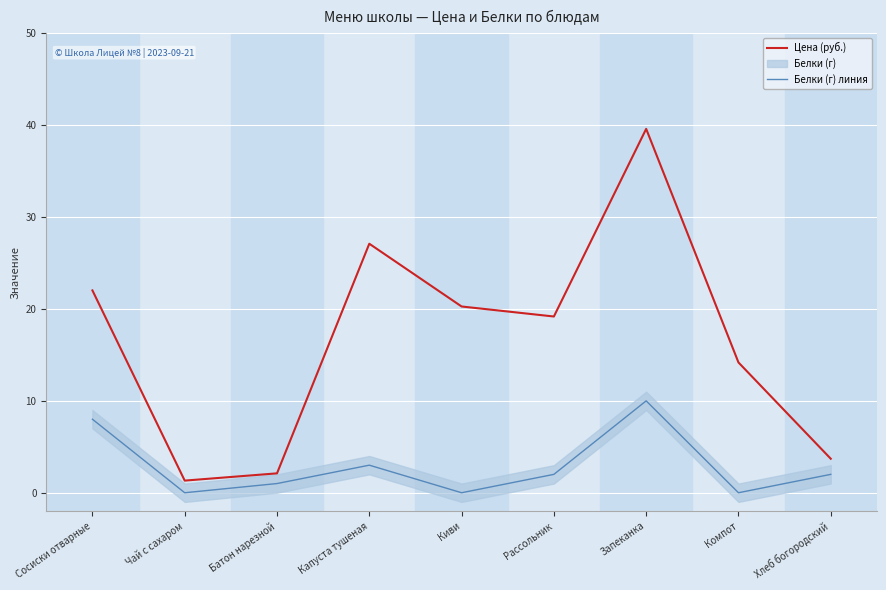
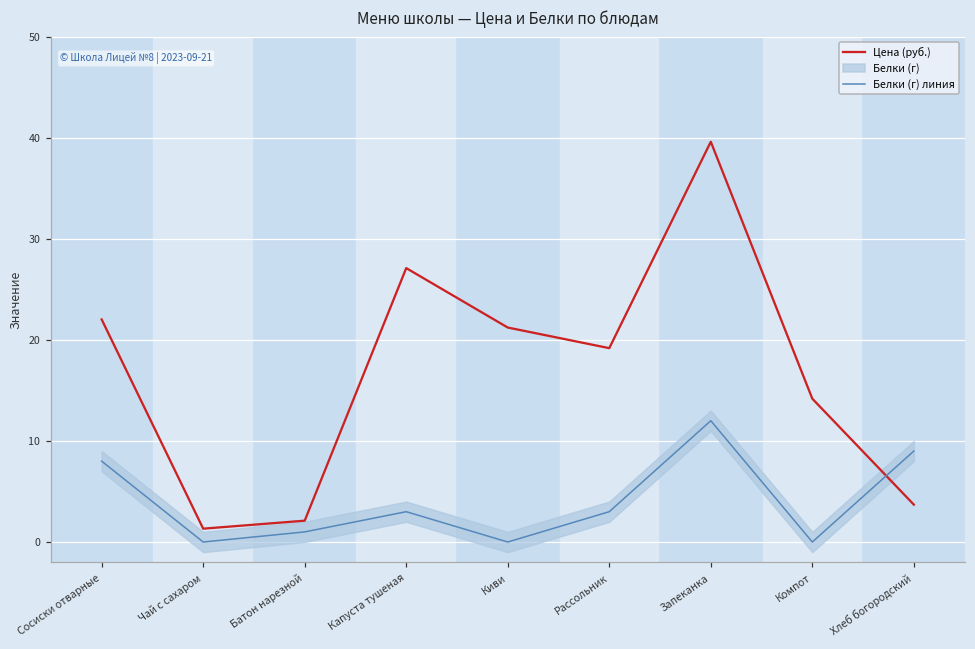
  {
    "Цена (руб.)": {
      "Сосиски отварные": 22,
      "Чай с сахаром": 1,
      "Капуста тушеная": 27,
-     "Киви": 20,
+     "Киви": 21,
      "Рассольник": 19,
      "Запеканка": 40,
      "Компот": 14,
      "Хлеб богородский": 4
    },
    "Белки (г) линия": {
      "Сосиски отварные": 8,
      "Чай с сахаром": 0,
      "Батон нарезной": 1,
      "Капуста тушеная": 3,
      "Киви": 0,
-     "Рассольник": 2,
-     "Запеканка": 10,
+     "Рассольник": 3,
+     "Запеканка": 12,
      "Компот": 0,
-     "Хлеб богородский": 2
+     "Хлеб богородский": 9
    }
  }
